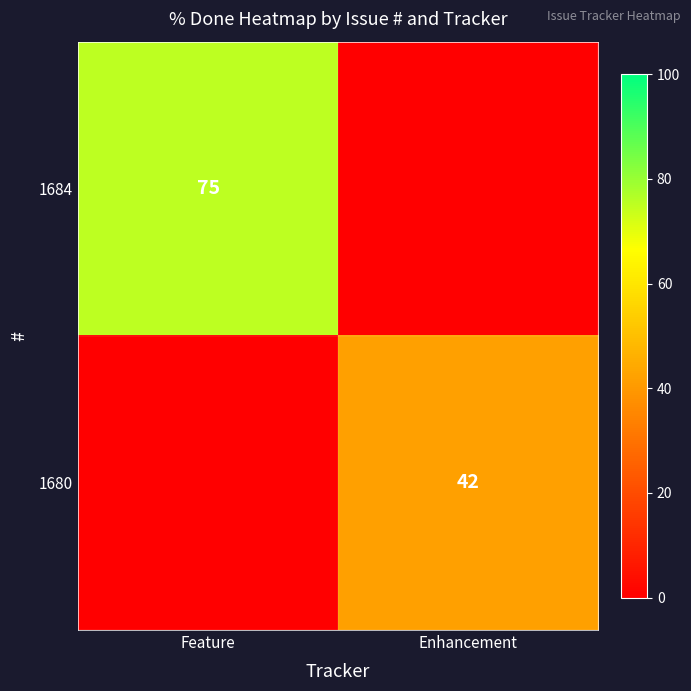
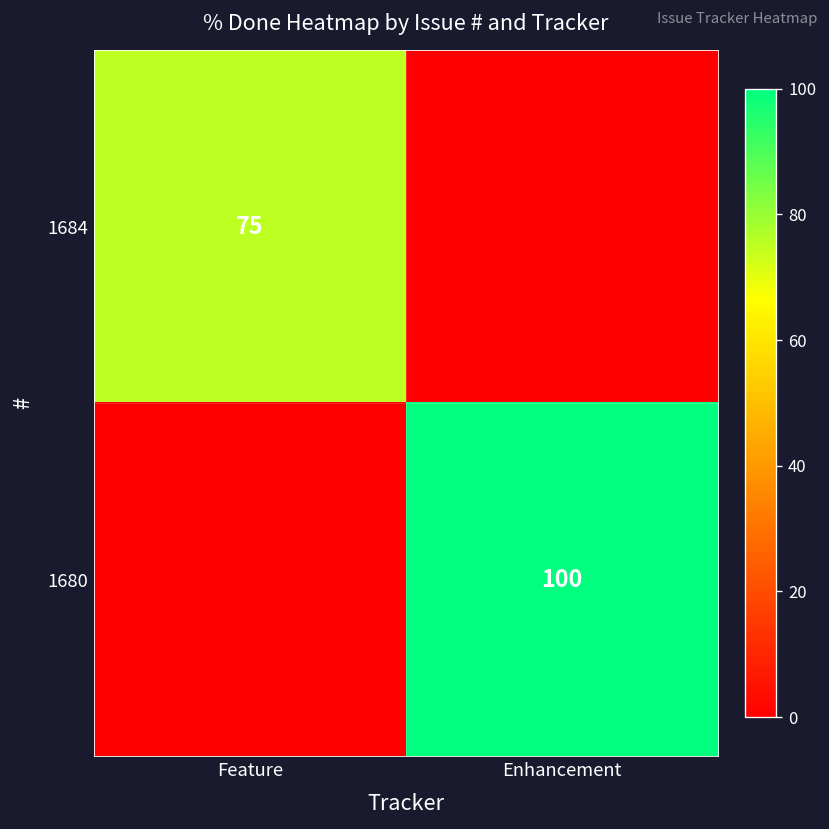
  {
    "1684": {
      "Feature": 75
    },
    "1680": {
-     "Enhancement": 42
+     "Enhancement": 100
    }
  }
